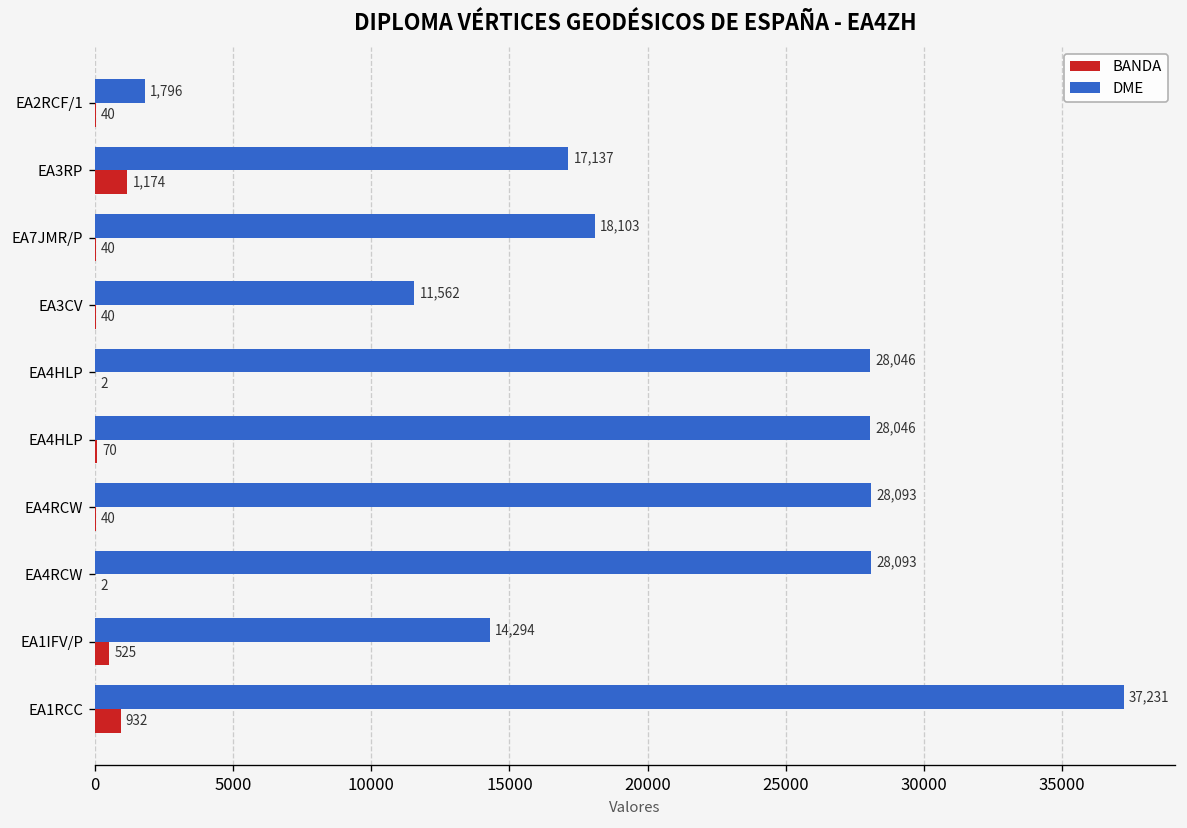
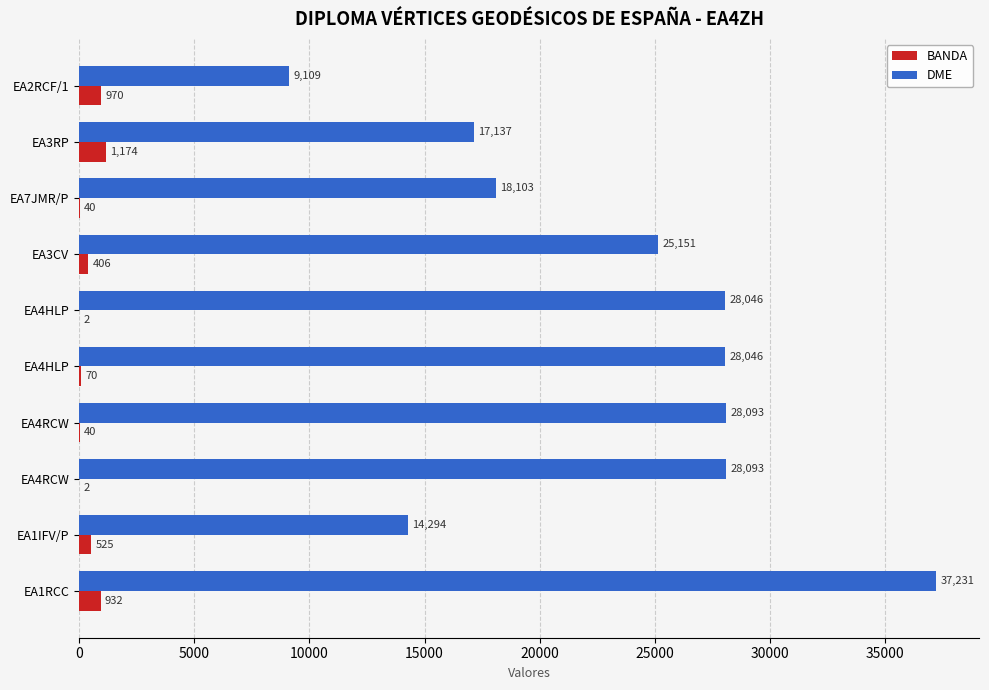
  {
    "BANDA": {
-     "EA2RCF/1": "40",
+     "EA2RCF/1": "970",
      "EA3RP": "1,174",
      "EA7JMR/P": "40",
-     "EA3CV": "40",
+     "EA3CV": "406",
      "EA1IFV/P": "525",
      "EA1RCC": "932"
    },
    "DME": {
-     "EA2RCF/1": "1,796",
+     "EA2RCF/1": "9,109",
      "EA3RP": "17,137",
      "EA7JMR/P": "18,103",
-     "EA3CV": "11,562",
+     "EA3CV": "25,151",
      "EA1IFV/P": "14,294",
      "EA1RCC": "37,231"
    }
  }
